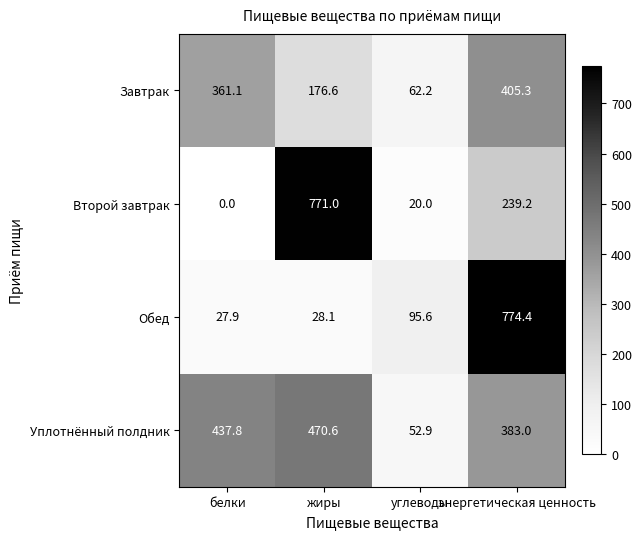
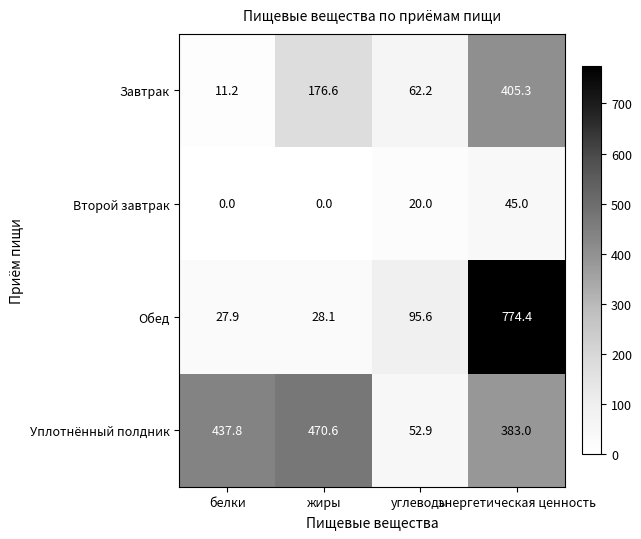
  {
    "Завтрак": {
-     "белки": 361.1,
+     "белки": 11.2,
      "жиры": 176.6,
      "энергетическая ценность": 405.3
    },
    "Второй завтрак": {
      "белки": 0.0,
-     "жиры": 771.0,
-     "энергетическая ценность": 239.2
+     "жиры": 0.0,
+     "энергетическая ценность": 45.0
    },
    "Обед": {
      "белки": 27.9,
      "жиры": 28.1,
      "энергетическая ценность": 774.4
    },
    "Уплотнённый полдник": {
      "белки": 437.8,
      "жиры": 470.6,
      "энергетическая ценность": 383.0
    }
  }
